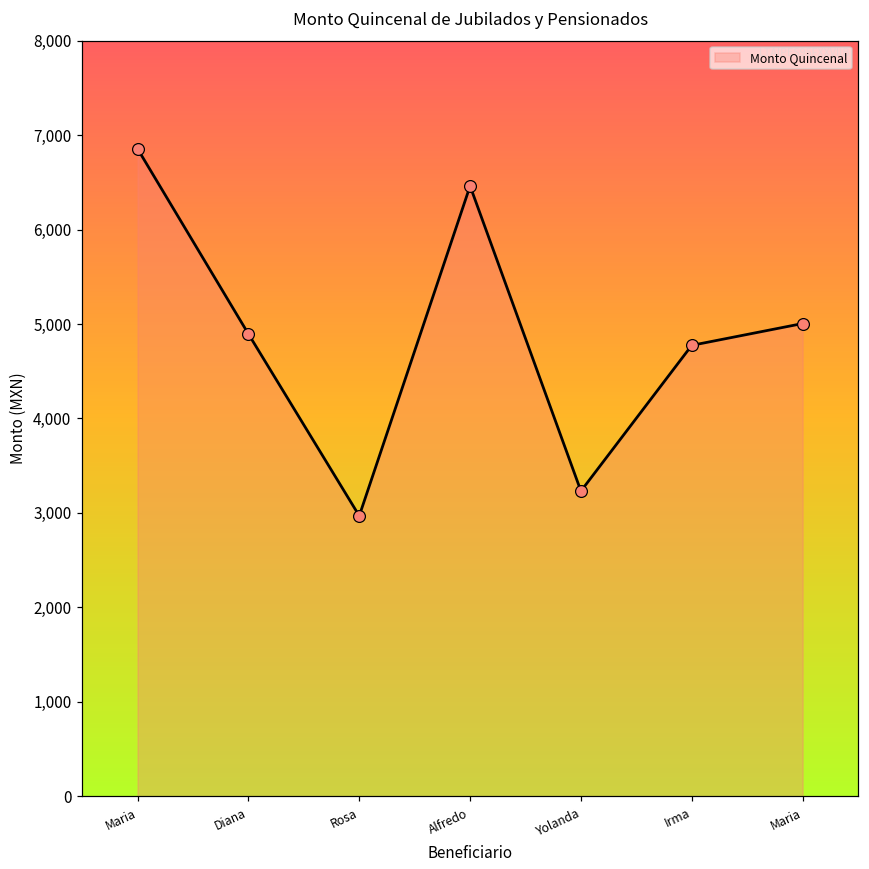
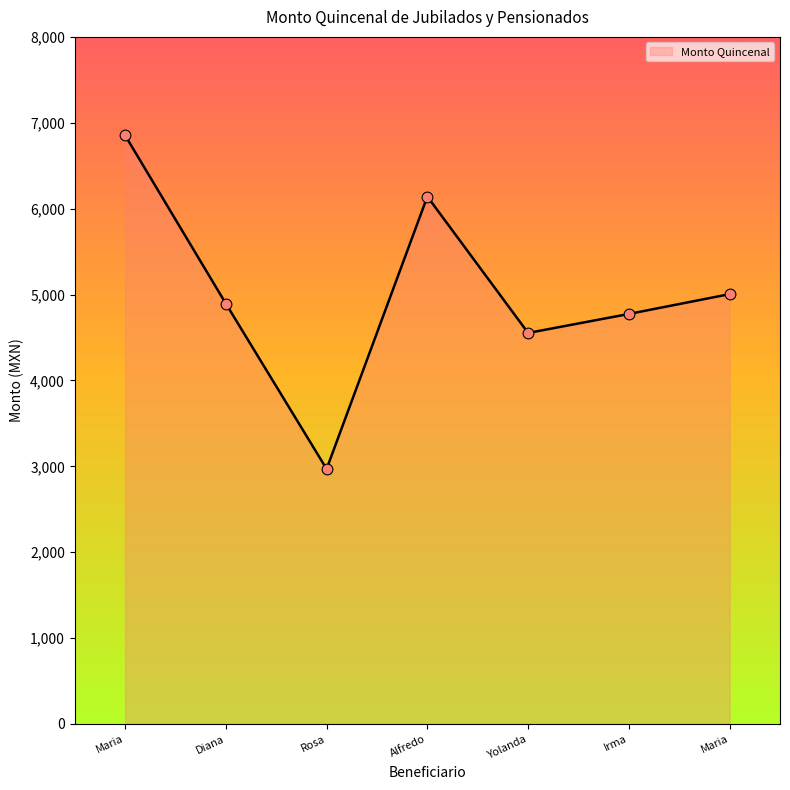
  {
    "Diana": "4,900",
    "Rosa": "3,000",
-   "Alfredo": "6,500",
-   "Yolanda": "3,200",
+   "Alfredo": "6,100",
+   "Yolanda": "4,600",
    "Irma": "4,800"
  }
